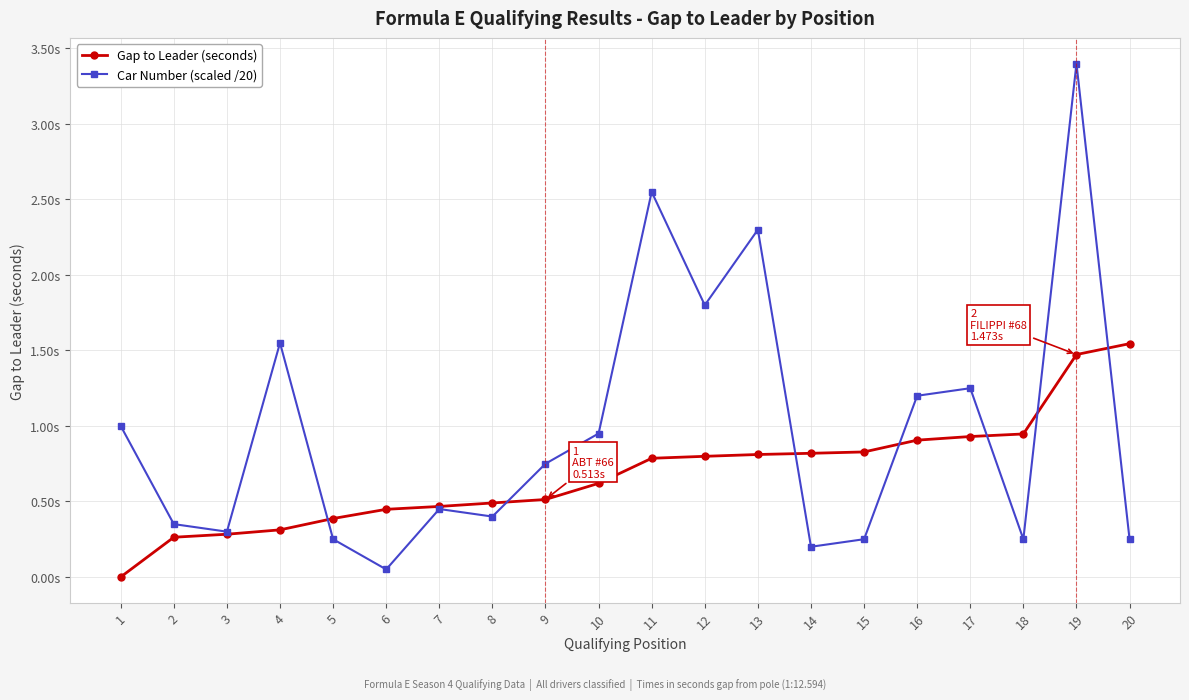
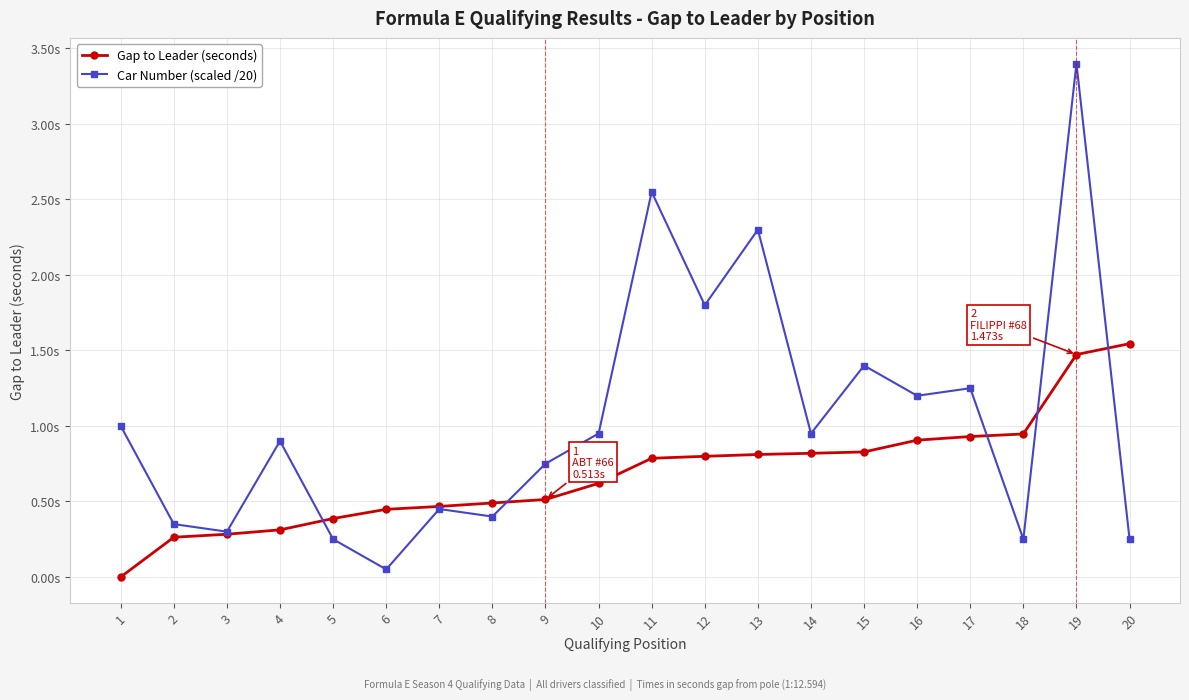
  {
    "Gap to Leader (seconds)": {
      "1": "0.00s",
      "2": "0.26s",
      "4": "0.31s",
      "5": "0.39s",
      "6": "0.45s",
      "7": "0.47s",
      "8": "0.49s",
      "9": "0.51s",
      "11": "0.79s",
      "12": "0.80s",
      "13": "0.81s",
      "14": "0.82s",
      "15": "0.83s",
      "16": "0.91s",
      "17": "0.93s",
      "18": "0.95s",
      "20": "1.55s"
    },
    "Car Number (scaled /20)": {
      "1": "1.00s",
      "2": "0.35s",
-     "4": "1.55s",
+     "4": "0.90s",
      "5": "0.25s",
      "6": "0.05s",
      "7": "0.45s",
      "8": "0.40s",
      "10": "0.95s",
      "11": "2.55s",
      "12": "1.80s",
      "13": "2.30s",
-     "14": "0.20s",
-     "15": "0.25s",
+     "14": "0.95s",
+     "15": "1.40s",
      "16": "1.20s",
      "17": "1.25s",
      "18": "0.25s",
      "19": "3.40s",
      "20": "0.25s"
    }
  }
